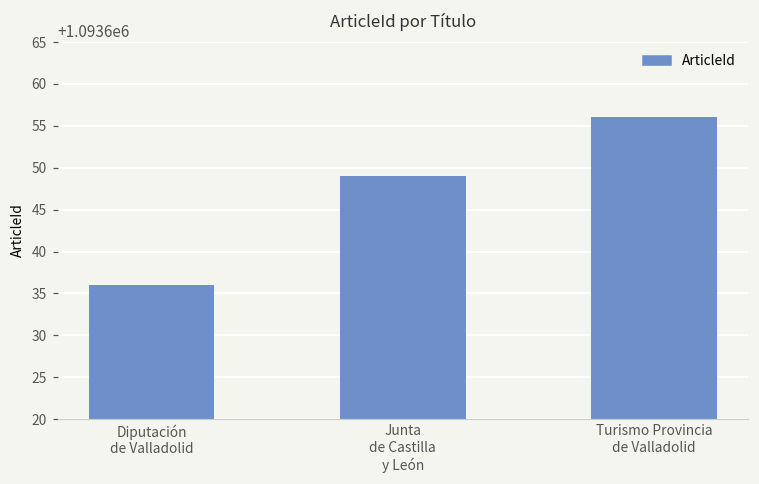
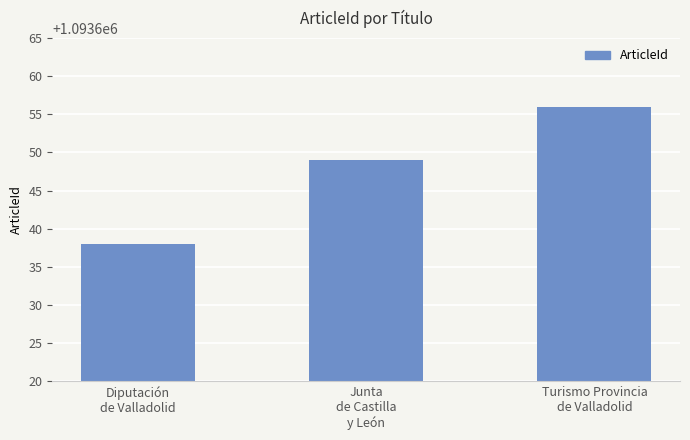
  {
-   "Diputación de Valladolid": 1093636,
+   "Diputación de Valladolid": 1093638,
    "Junta de Castilla y León": 1093649,
    "Turismo Provincia de Valladolid": 1093656
  }
